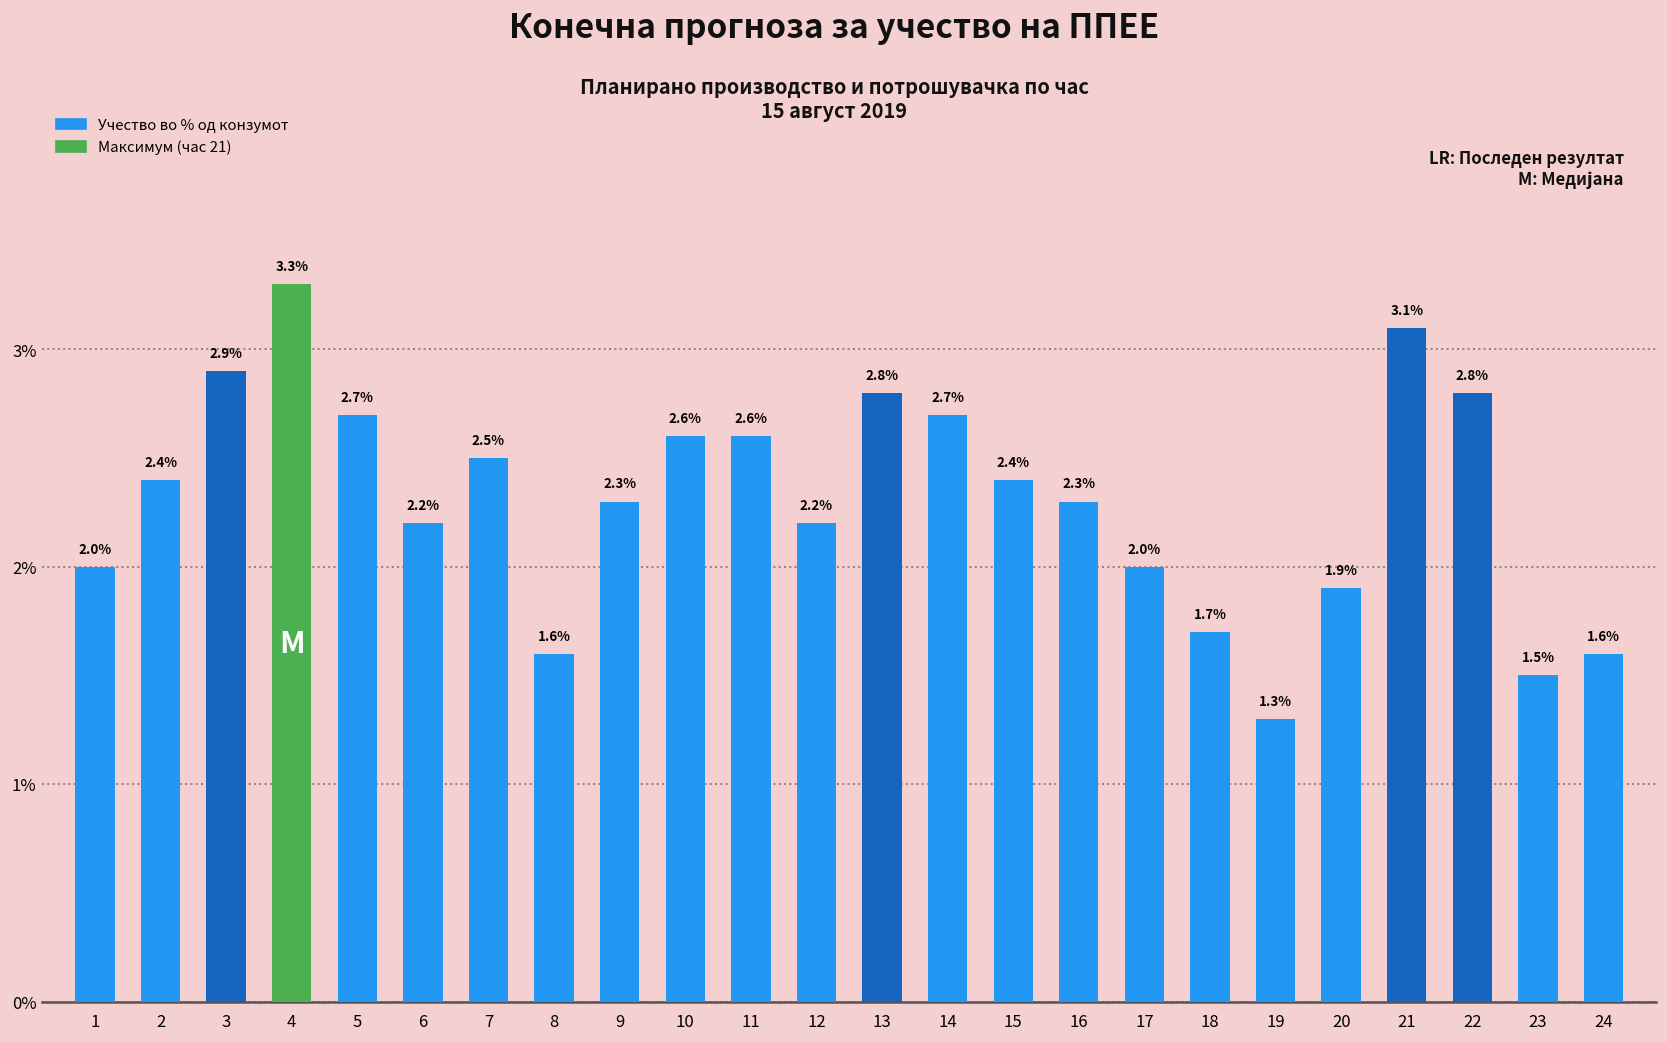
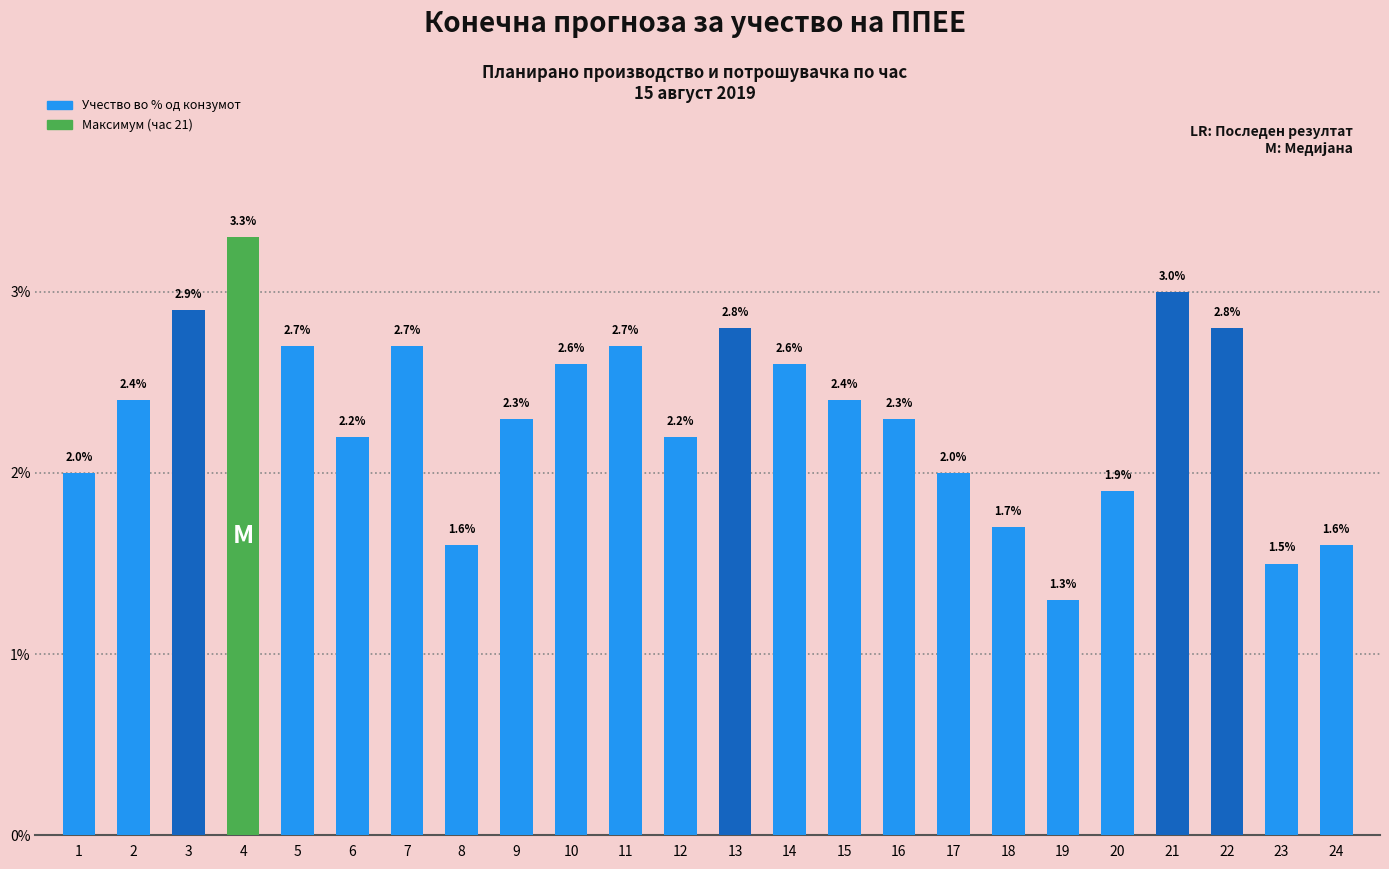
  {
    "1": "2.0%",
    "2": "2.4%",
    "3": "2.9%",
    "4": "3.3%",
    "5": "2.7%",
    "6": "2.2%",
-   "7": "2.5%",
+   "7": "2.7%",
    "8": "1.6%",
    "9": "2.3%",
    "10": "2.6%",
-   "11": "2.6%",
+   "11": "2.7%",
    "12": "2.2%",
    "13": "2.8%",
-   "14": "2.7%",
+   "14": "2.6%",
    "15": "2.4%",
    "16": "2.3%",
    "17": "2.0%",
    "18": "1.7%",
    "19": "1.3%",
    "20": "1.9%",
-   "21": "3.1%",
+   "21": "3.0%",
    "22": "2.8%",
    "23": "1.5%",
    "24": "1.6%"
  }
